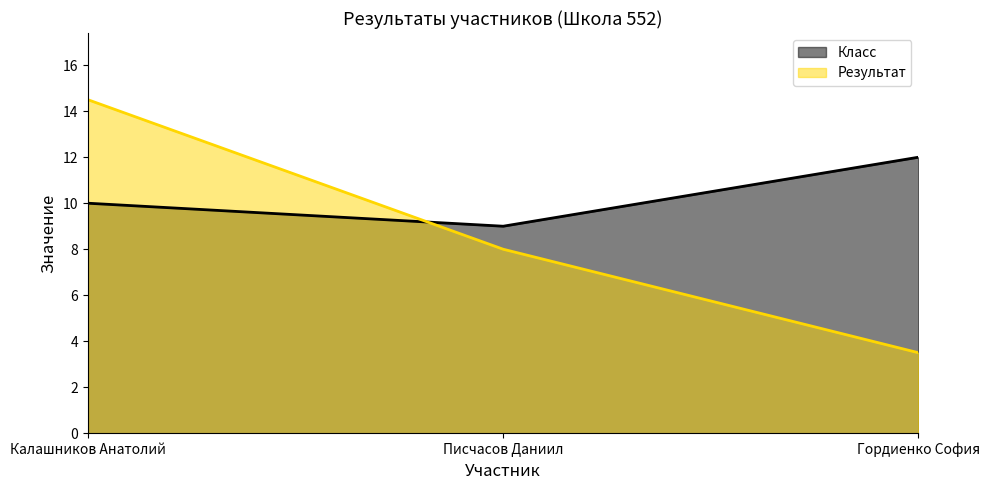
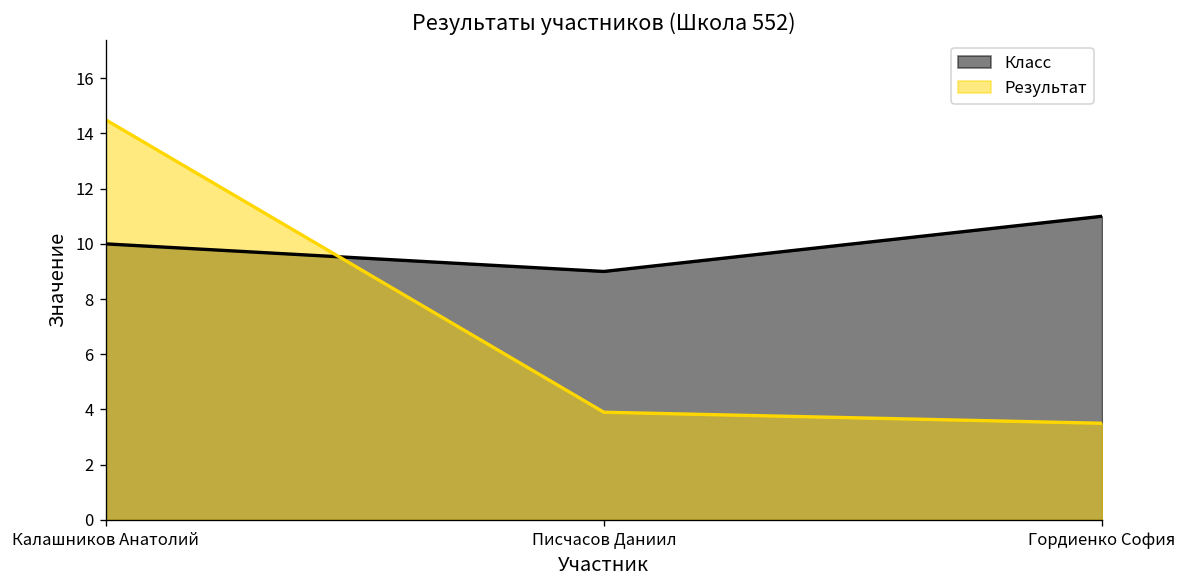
  {
    "Класс": {
      "Калашников Анатолий": 10,
      "Писчасов Даниил": 9,
-     "Гордиенко София": 12
+     "Гордиенко София": 11
    },
    "Результат": {
      "Калашников Анатолий": 14.5,
-     "Писчасов Даниил": 8.0,
+     "Писчасов Даниил": 3.9,
      "Гордиенко София": 3.5
    }
  }
